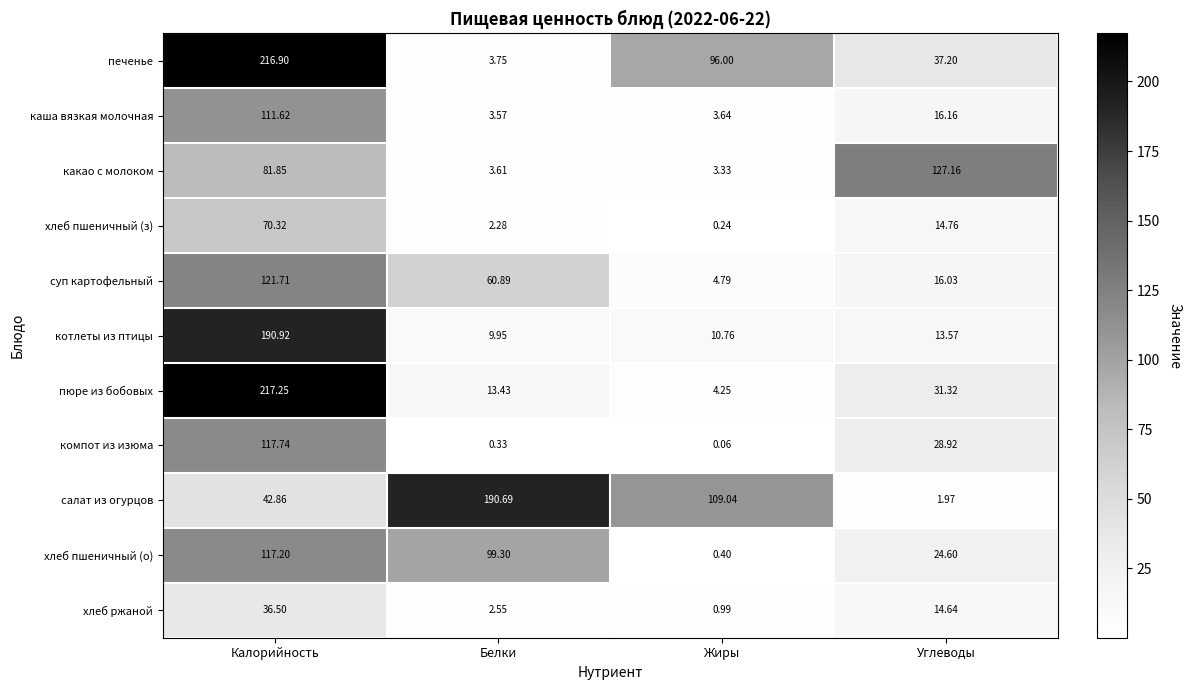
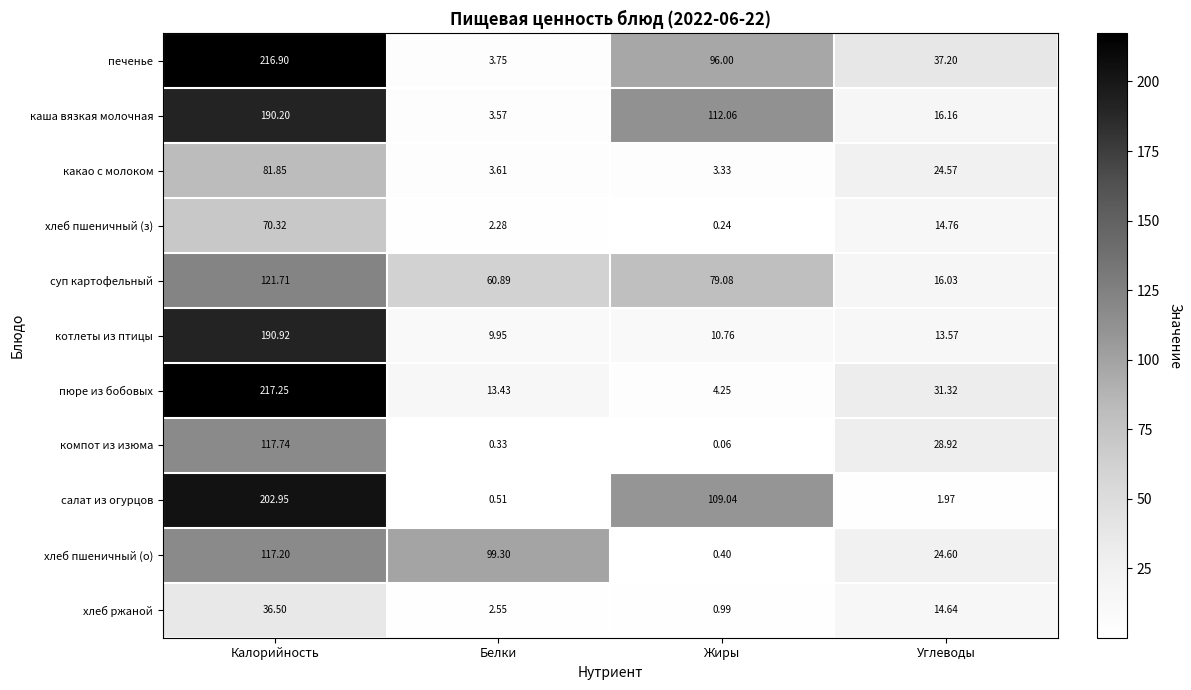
  {
    "печенье": {
      "Калорийность": 216.90,
      "Белки": 3.75,
      "Жиры": 96.00,
      "Углеводы": 37.20
    },
    "каша вязкая молочная": {
-     "Калорийность": 111.62,
+     "Калорийность": 190.20,
      "Белки": 3.57,
-     "Жиры": 3.64,
+     "Жиры": 112.06,
      "Углеводы": 16.16
    },
    "какао с молоком": {
      "Калорийность": 81.85,
      "Белки": 3.61,
      "Жиры": 3.33,
-     "Углеводы": 127.16
+     "Углеводы": 24.57
    },
    "хлеб пшеничный (з)": {
      "Калорийность": 70.32,
      "Белки": 2.28,
      "Жиры": 0.24,
      "Углеводы": 14.76
    },
    "суп картофельный": {
      "Калорийность": 121.71,
      "Белки": 60.89,
-     "Жиры": 4.79,
+     "Жиры": 79.08,
      "Углеводы": 16.03
    },
    "котлеты из птицы": {
      "Калорийность": 190.92,
      "Белки": 9.95,
      "Жиры": 10.76,
      "Углеводы": 13.57
    },
    "пюре из бобовых": {
      "Калорийность": 217.25,
      "Белки": 13.43,
      "Жиры": 4.25,
      "Углеводы": 31.32
    },
    "компот из изюма": {
      "Калорийность": 117.74,
      "Белки": 0.33,
      "Жиры": 0.06,
      "Углеводы": 28.92
    },
    "салат из огурцов": {
-     "Калорийность": 42.86,
-     "Белки": 190.69,
+     "Калорийность": 202.95,
+     "Белки": 0.51,
      "Жиры": 109.04,
      "Углеводы": 1.97
    },
    "хлеб пшеничный (о)": {
      "Калорийность": 117.20,
      "Белки": 99.30,
      "Жиры": 0.40,
      "Углеводы": 24.60
    },
    "хлеб ржаной": {
      "Калорийность": 36.50,
      "Белки": 2.55,
      "Жиры": 0.99,
      "Углеводы": 14.64
    }
  }
